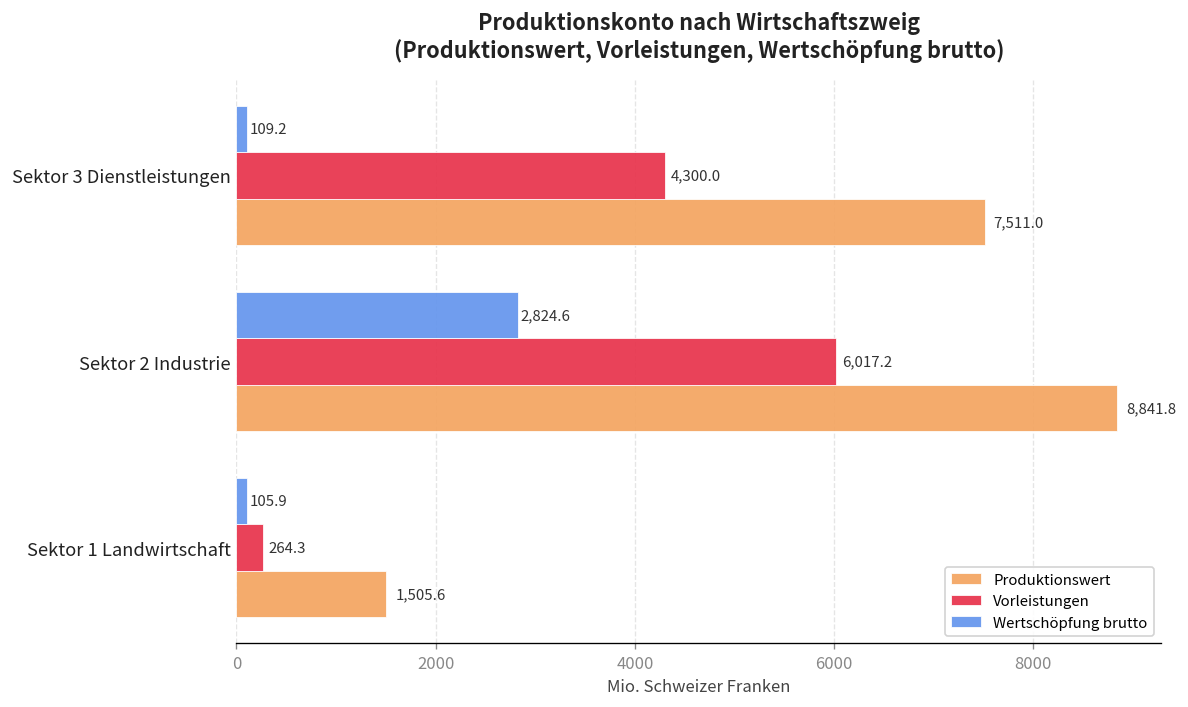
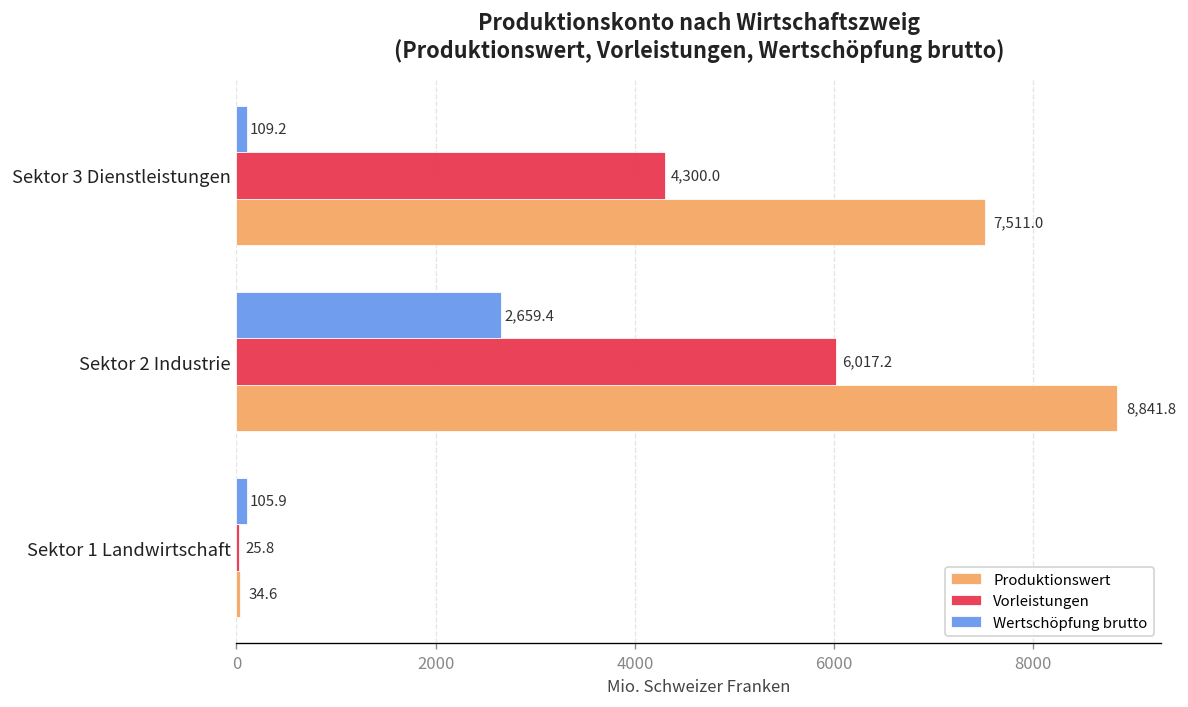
  {
    "Produktionswert": {
      "Sektor 3 Dienstleistungen": "7,511.0",
      "Sektor 2 Industrie": "8,841.8",
-     "Sektor 1 Landwirtschaft": "1,505.6"
+     "Sektor 1 Landwirtschaft": "34.6"
    },
    "Vorleistungen": {
      "Sektor 3 Dienstleistungen": "4,300.0",
      "Sektor 2 Industrie": "6,017.2",
-     "Sektor 1 Landwirtschaft": "264.3"
+     "Sektor 1 Landwirtschaft": "25.8"
    },
    "Wertschöpfung brutto": {
      "Sektor 3 Dienstleistungen": "109.2",
-     "Sektor 2 Industrie": "2,824.6",
+     "Sektor 2 Industrie": "2,659.4",
      "Sektor 1 Landwirtschaft": "105.9"
    }
  }
